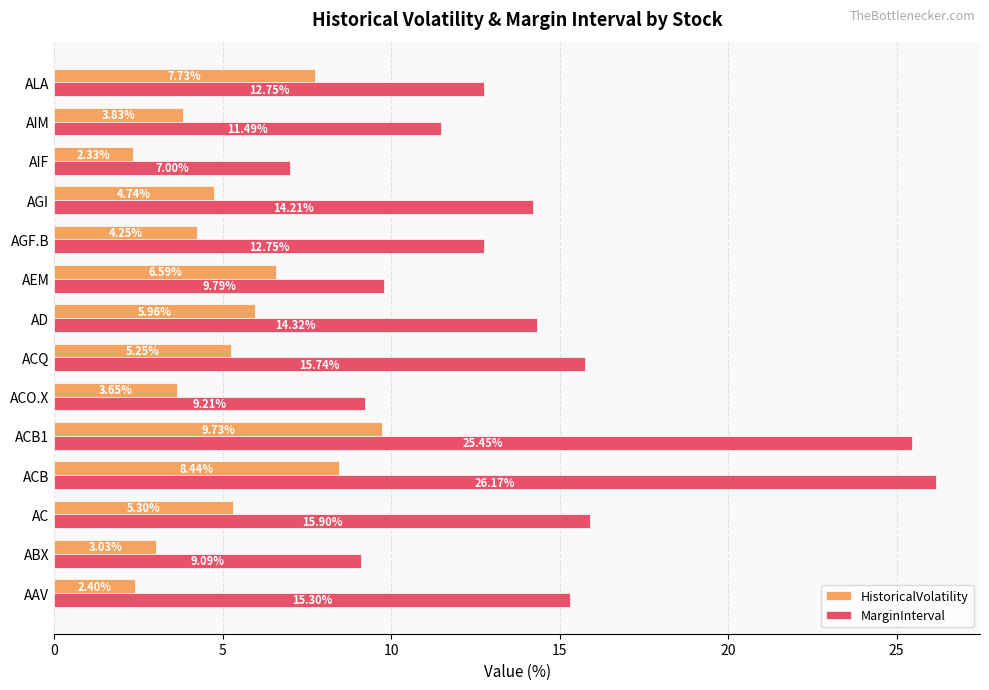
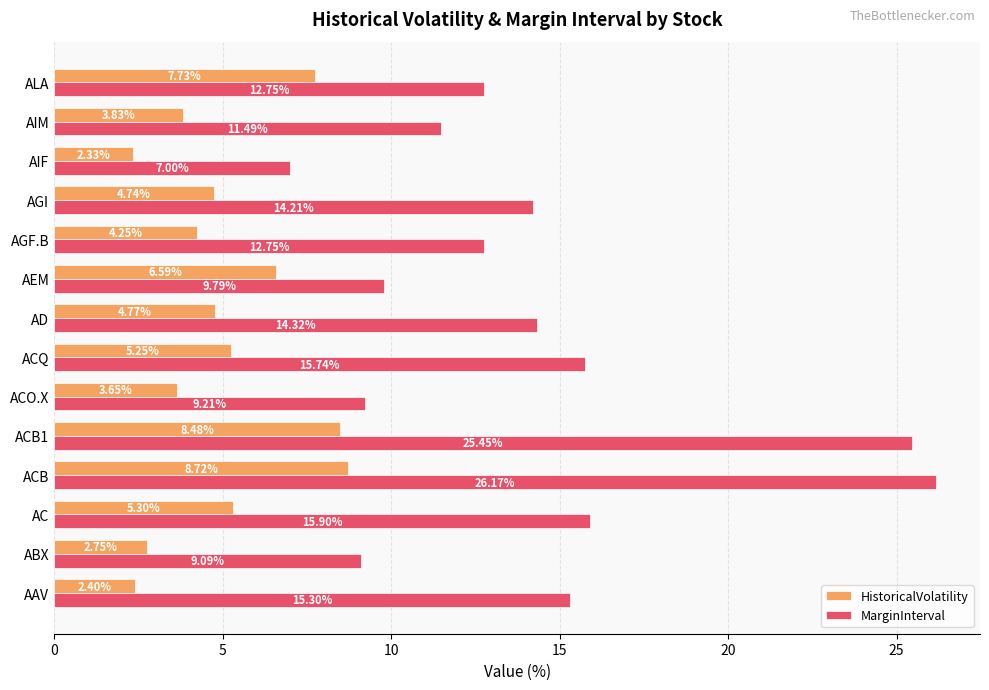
  {
    "HistoricalVolatility": {
      "ALA": "7.73%",
      "AIM": "3.83%",
      "AIF": "2.33%",
      "AGI": "4.74%",
      "AGF.B": "4.25%",
      "AEM": "6.59%",
-     "AD": "5.96%",
+     "AD": "4.77%",
      "ACQ": "5.25%",
      "ACO.X": "3.65%",
-     "ACB1": "9.73%",
-     "ACB": "8.44%",
+     "ACB1": "8.48%",
+     "ACB": "8.72%",
      "AC": "5.30%",
-     "ABX": "3.03%",
+     "ABX": "2.75%",
      "AAV": "2.40%"
    },
    "MarginInterval": {
      "ALA": "12.75%",
      "AIM": "11.49%",
      "AIF": "7.00%",
      "AGI": "14.21%",
      "AGF.B": "12.75%",
      "AEM": "9.79%",
      "AD": "14.32%",
      "ACQ": "15.74%",
      "ACO.X": "9.21%",
      "ACB1": "25.45%",
      "ACB": "26.17%",
      "AC": "15.90%",
      "ABX": "9.09%",
      "AAV": "15.30%"
    }
  }
